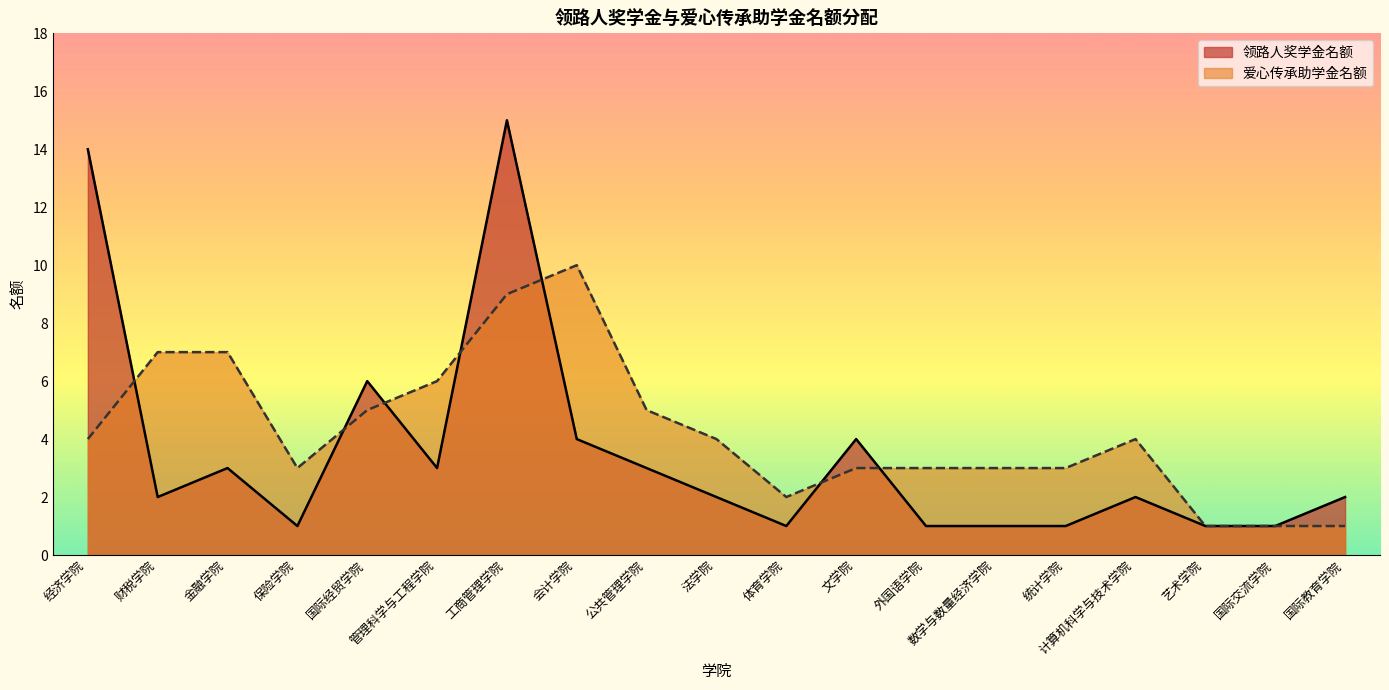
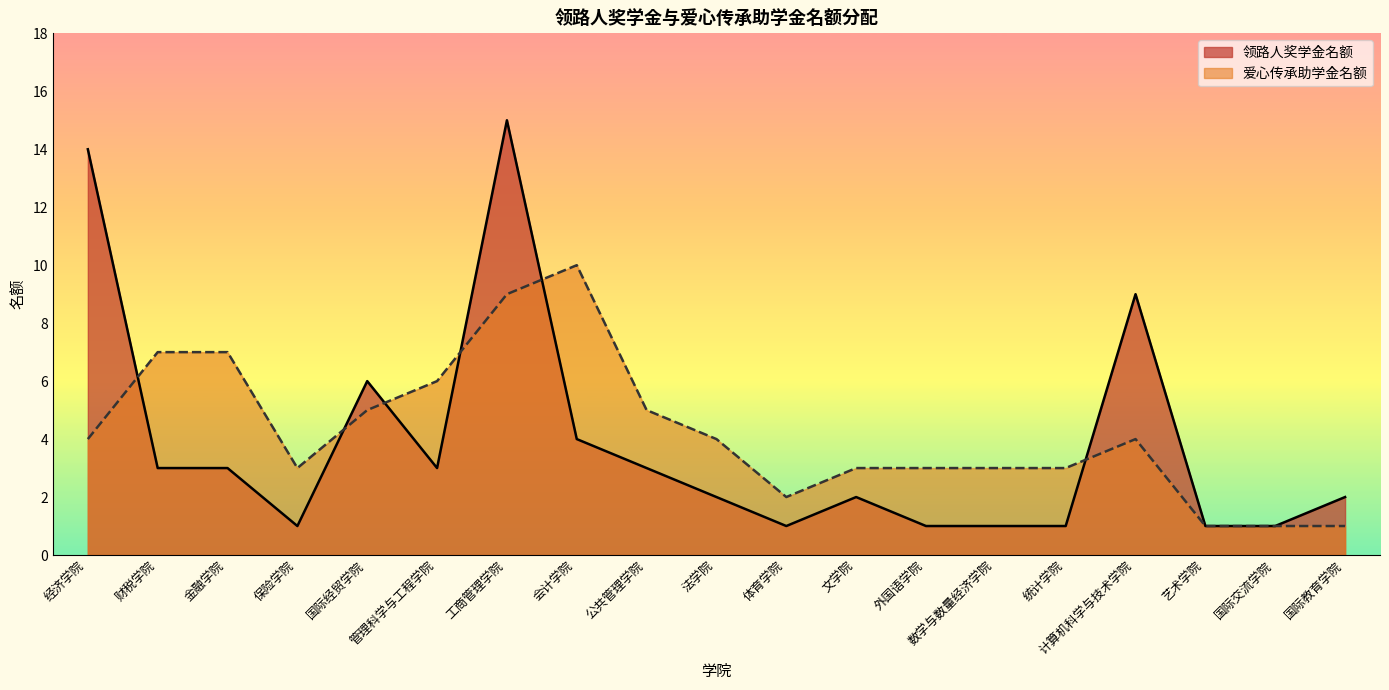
  {
    "领路人奖学金名额": {
      "经济学院": 14,
-     "财税学院": 2,
+     "财税学院": 3,
      "金融学院": 3,
      "保险学院": 1,
      "国际经贸学院": 6,
      "管理科学与工程学院": 3,
      "工商管理学院": 15,
      "会计学院": 4,
      "公共管理学院": 3,
      "法学院": 2,
      "体育学院": 1,
-     "文学院": 4,
+     "文学院": 2,
      "外国语学院": 1,
      "数学与数量经济学院": 1,
      "统计学院": 1,
-     "计算机科学与技术学院": 2,
+     "计算机科学与技术学院": 9,
      "国际教育学院": 2
    },
    "爱心传承助学金名额": {
      "经济学院": 4,
      "财税学院": 7,
      "金融学院": 7,
      "保险学院": 3,
      "国际经贸学院": 5,
      "管理科学与工程学院": 6,
      "工商管理学院": 9,
      "会计学院": 10,
      "公共管理学院": 5,
      "法学院": 4,
      "体育学院": 2,
      "文学院": 3,
      "外国语学院": 3,
      "数学与数量经济学院": 3,
      "统计学院": 3,
      "计算机科学与技术学院": 4,
      "国际教育学院": 1
    }
  }
